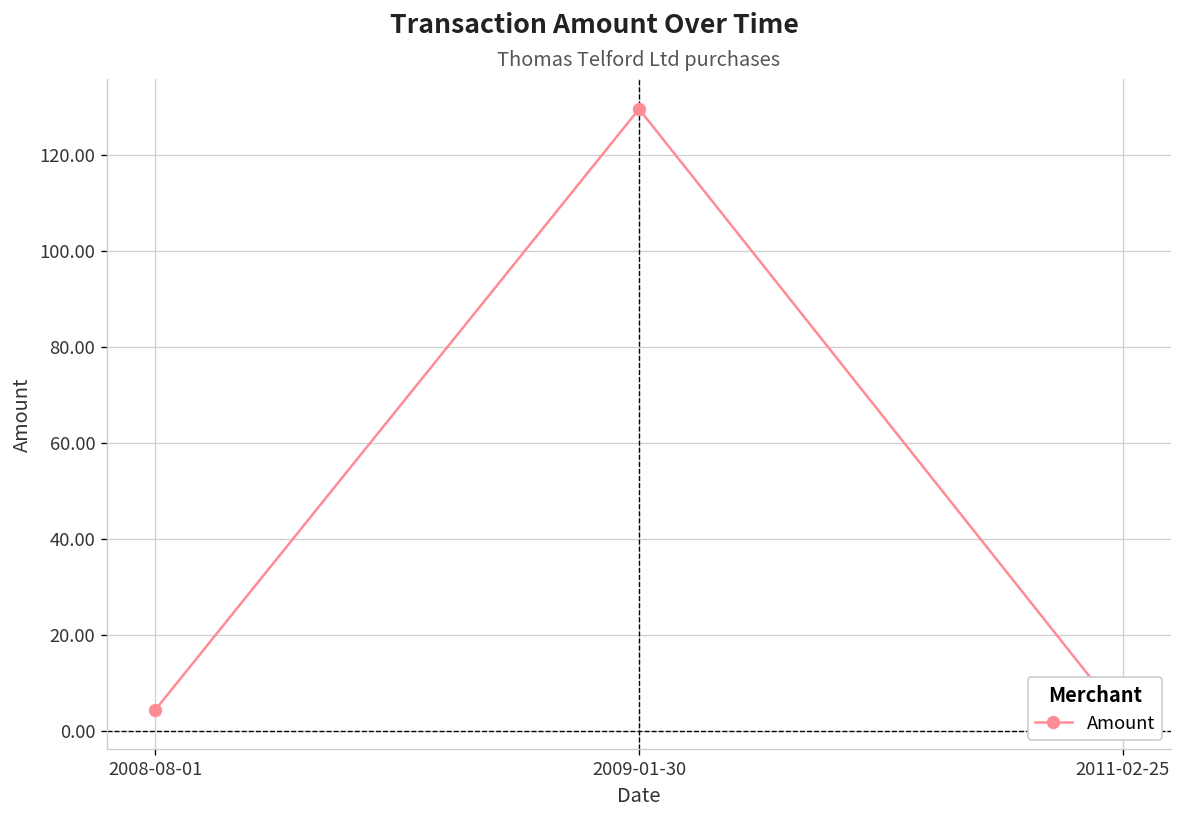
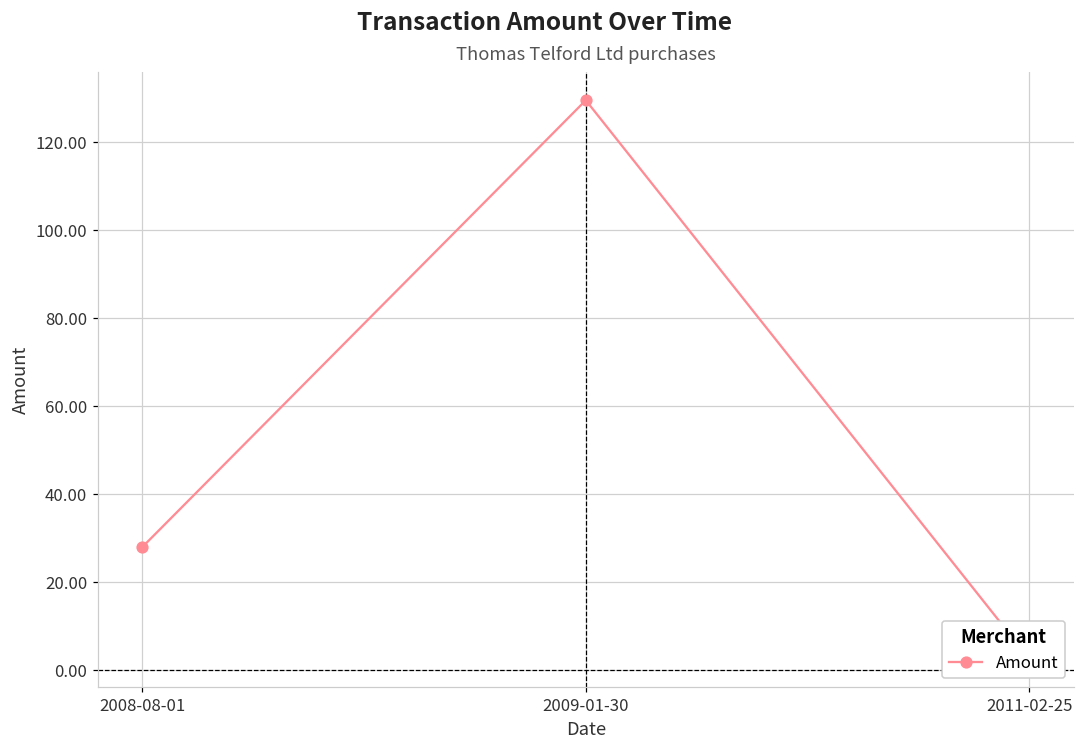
  {
-   "2008-08-01": 4,
+   "2008-08-01": 28,
    "2009-01-30": 130
  }
